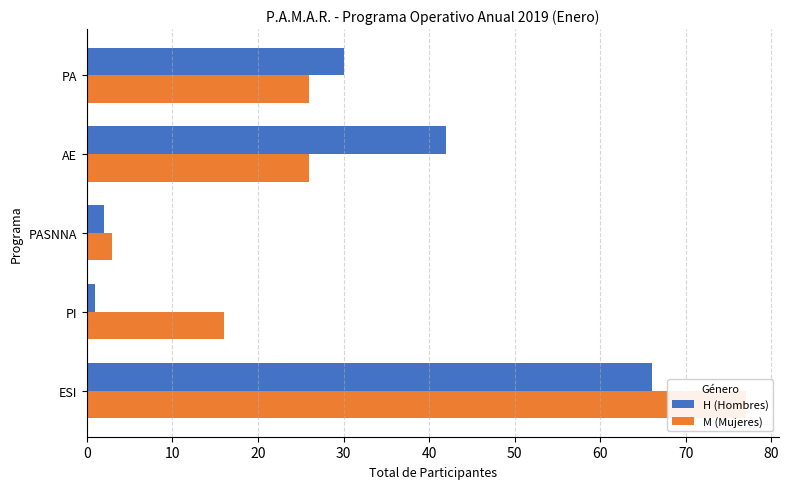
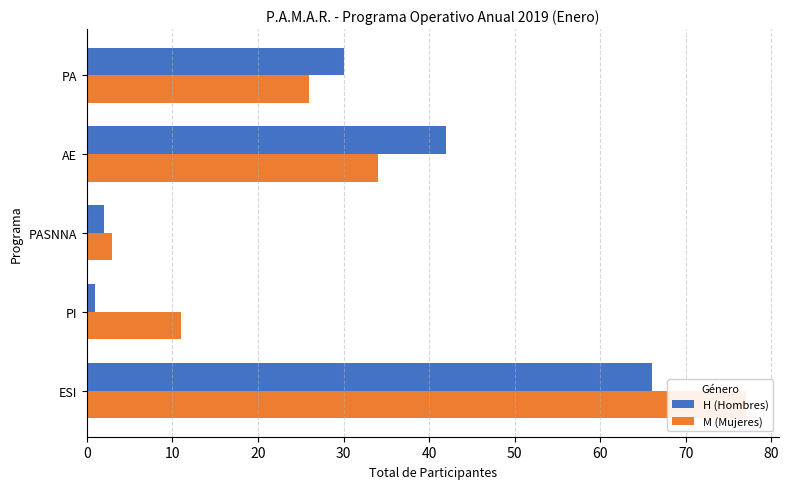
  {
    "H (Hombres)": {
      "PA": 30,
      "AE": 42,
      "PASNNA": 2,
      "PI": 1,
      "ESI": 66
    },
    "M (Mujeres)": {
      "PA": 26,
-     "AE": 26,
+     "AE": 34,
      "PASNNA": 3,
-     "PI": 16
+     "PI": 11
    }
  }
